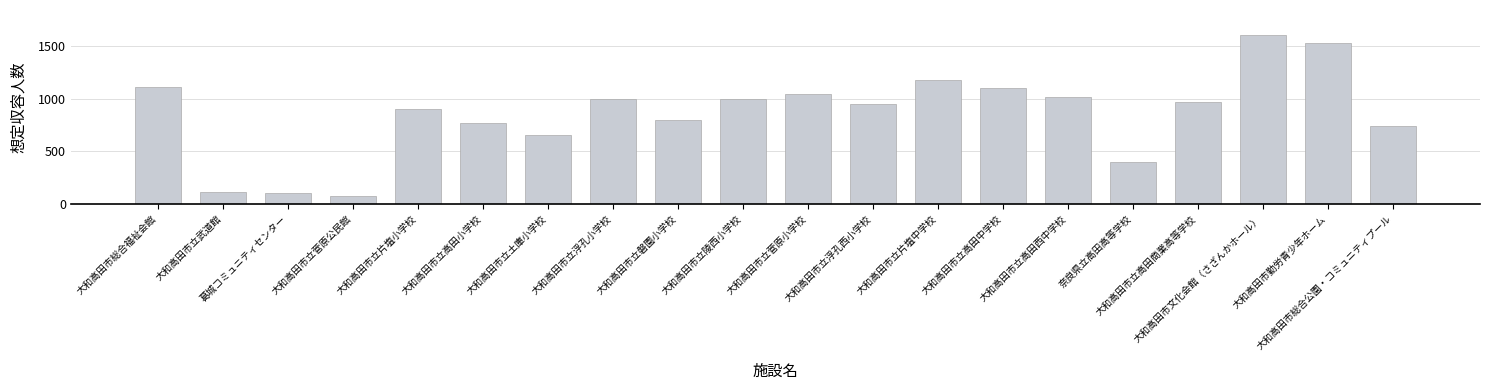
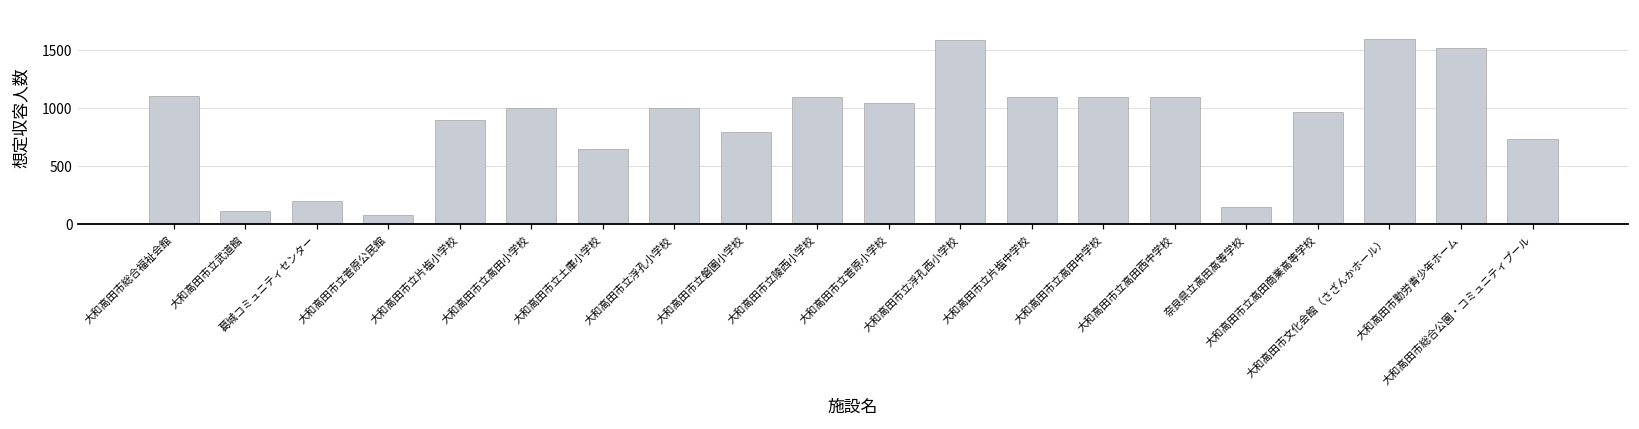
  {
    "大和高田市総合福祉会館": 1110,
    "大和高田市立武道館": 120,
-   "葛城コミュニティセンター": 110,
+   "葛城コミュニティセンター": 200,
    "大和高田市立菅原公民館": 80,
    "大和高田市立片塩小学校": 900,
-   "大和高田市立高田小学校": 770,
+   "大和高田市立高田小学校": 1000,
    "大和高田市立土庫小学校": 650,
    "大和高田市立浮孔小学校": 1000,
    "大和高田市立磐園小学校": 800,
-   "大和高田市立陵西小学校": 1000,
+   "大和高田市立陵西小学校": 1100,
    "大和高田市立菅原小学校": 1050,
-   "大和高田市立浮孔西小学校": 950,
-   "大和高田市立片塩中学校": 1180,
+   "大和高田市立浮孔西小学校": 1590,
+   "大和高田市立片塩中学校": 1100,
    "大和高田市立高田中学校": 1100,
-   "大和高田市立高田西中学校": 1010,
-   "奈良県立高田高等学校": 400,
+   "大和高田市立高田西中学校": 1100,
+   "奈良県立高田高等学校": 150,
    "大和高田市立高田商業高等学校": 970,
    "大和高田市文化会館（さざんかホール）": 1600,
    "大和高田市勤労青少年ホーム": 1530,
    "大和高田市総合公園・コミュニティプール": 740
  }
